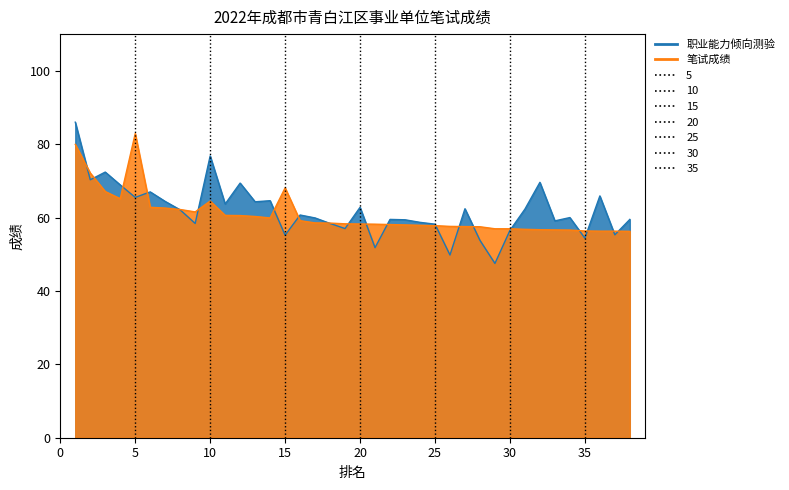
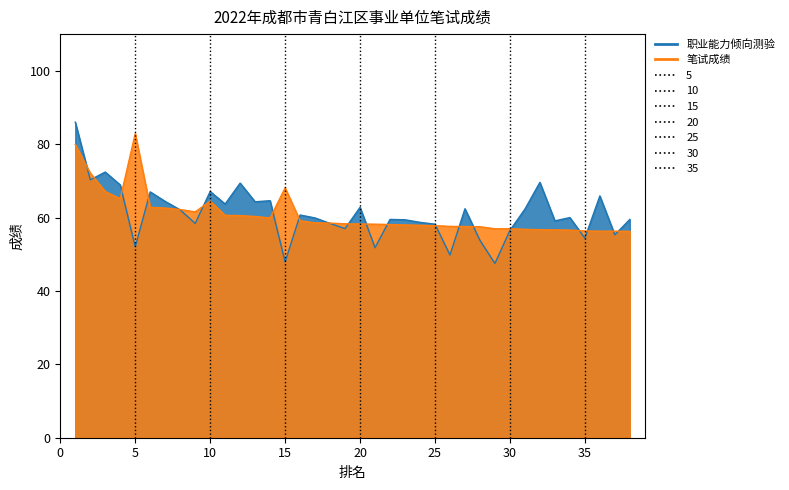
  {
    "职业能力倾向测验": {
-     "5": 66,
-     "10": 77,
-     "15": 55,
+     "5": 52,
+     "10": 67,
+     "15": 48,
      "20": 63,
      "35": 54
    },
    "笔试成绩": {
      "5": 83,
      "10": 65,
      "15": 68,
      "20": 58,
      "35": 56
    }
  }
